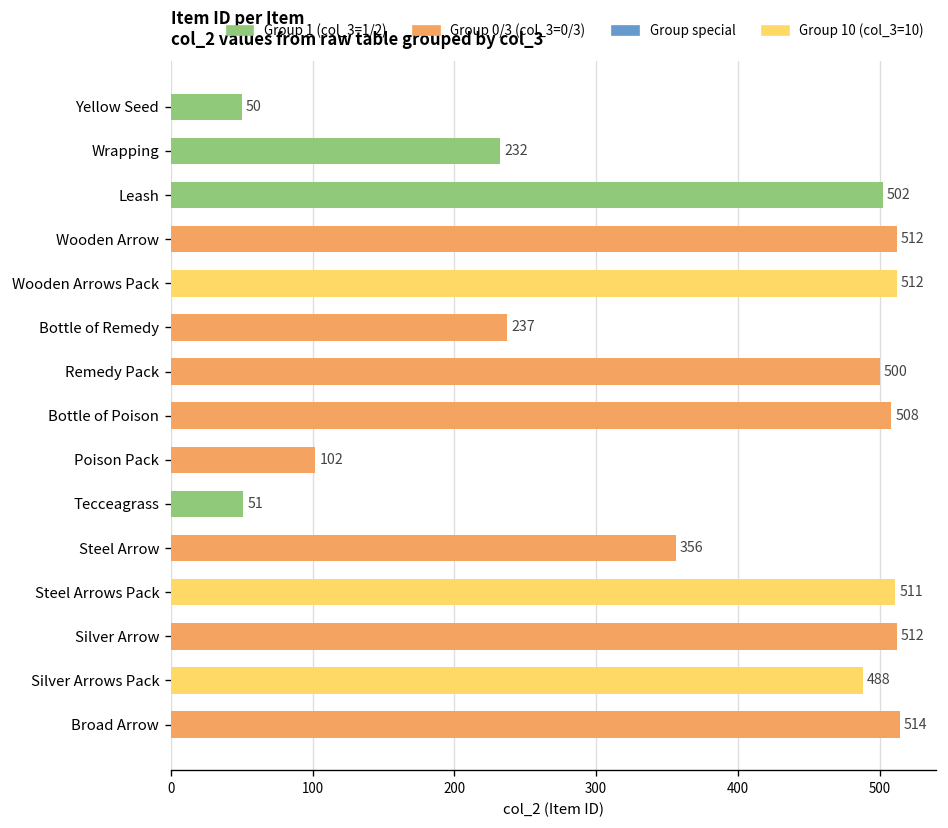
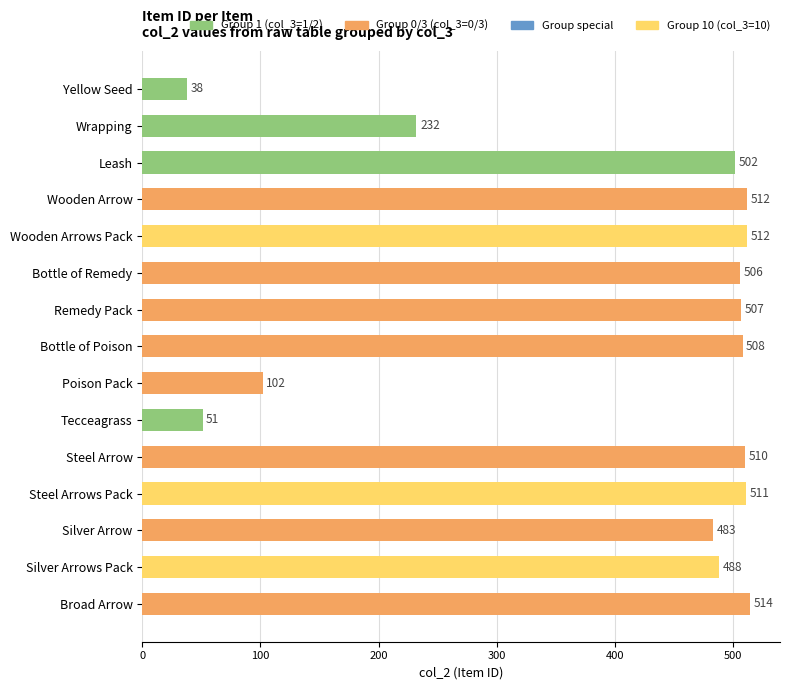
  {
-   "Yellow Seed": 50,
+   "Yellow Seed": 38,
    "Wrapping": 232,
    "Leash": 502,
    "Wooden Arrow": 512,
    "Wooden Arrows Pack": 512,
-   "Bottle of Remedy": 237,
-   "Remedy Pack": 500,
+   "Bottle of Remedy": 506,
+   "Remedy Pack": 507,
    "Bottle of Poison": 508,
    "Poison Pack": 102,
    "Tecceagrass": 51,
-   "Steel Arrow": 356,
+   "Steel Arrow": 510,
    "Steel Arrows Pack": 511,
-   "Silver Arrow": 512,
+   "Silver Arrow": 483,
    "Silver Arrows Pack": 488,
    "Broad Arrow": 514
  }
